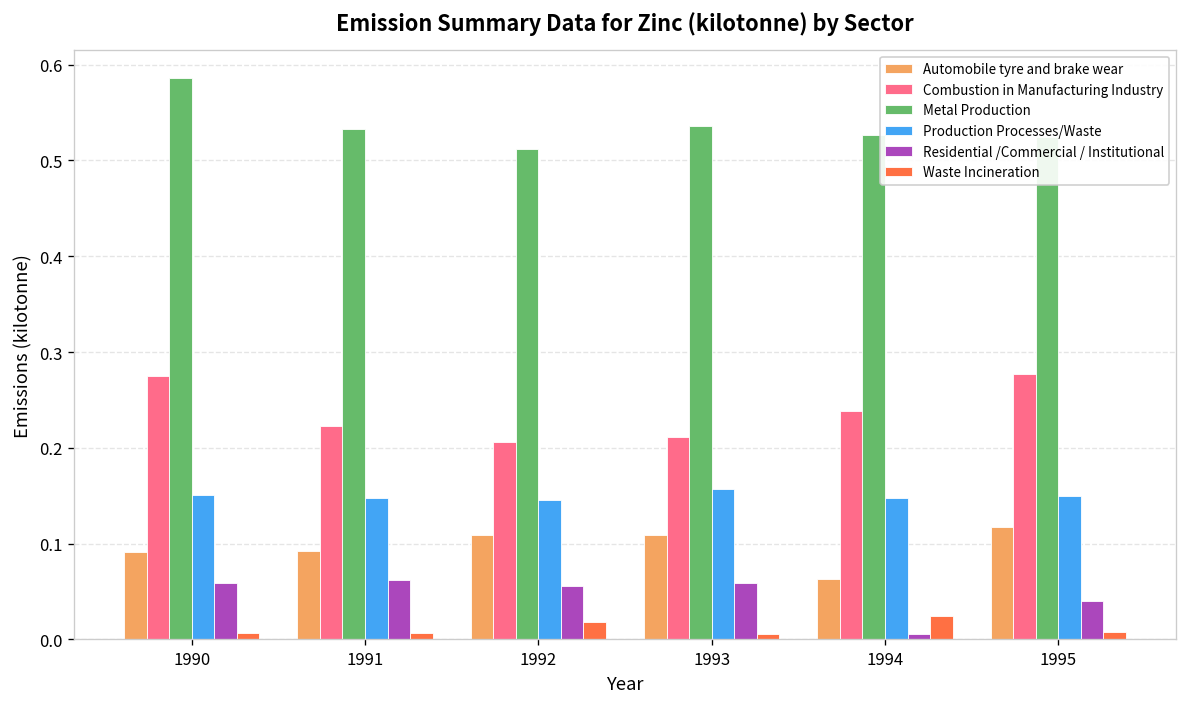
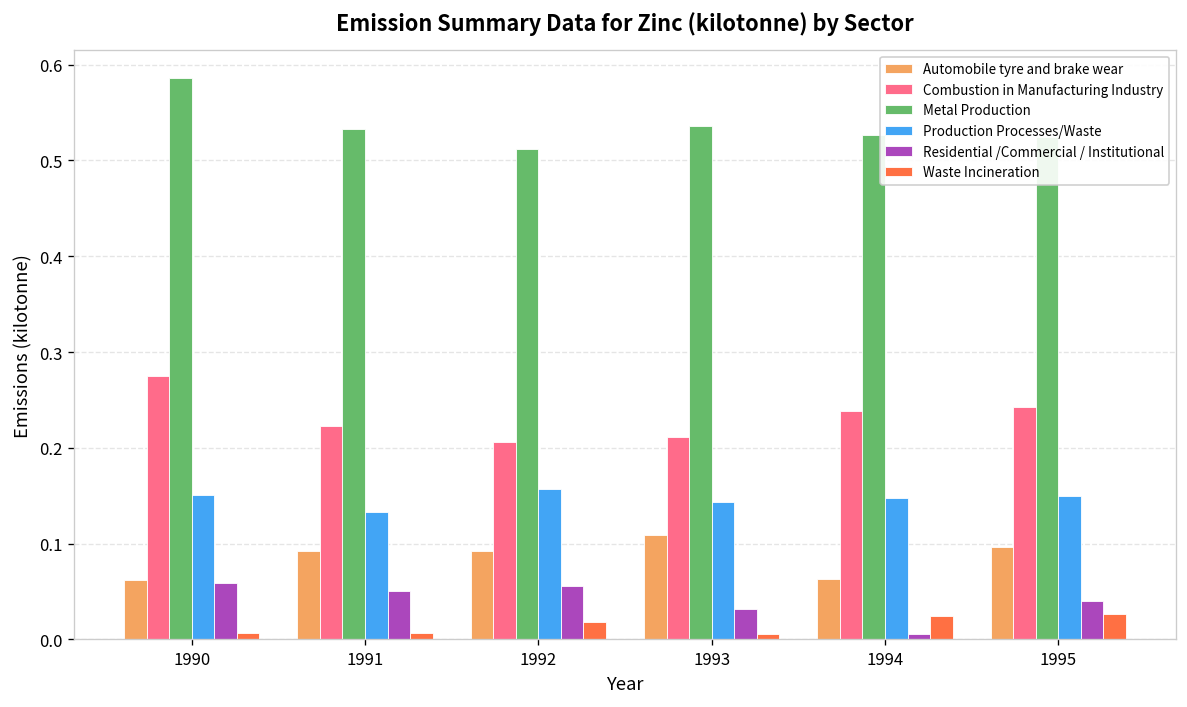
  {
    "Automobile tyre and brake wear": {
-     "1990": 0.09,
+     "1990": 0.06,
      "1991": 0.09,
-     "1992": 0.11,
+     "1992": 0.09,
      "1993": 0.11,
      "1994": 0.06,
-     "1995": 0.12
+     "1995": 0.10
    },
    "Combustion in Manufacturing Industry": {
      "1990": 0.27,
      "1991": 0.22,
      "1992": 0.21,
      "1993": 0.21,
      "1994": 0.24,
-     "1995": 0.28
+     "1995": 0.24
    },
    "Metal Production": {
      "1990": 0.59,
      "1991": 0.53,
      "1992": 0.51,
      "1993": 0.54,
      "1994": 0.53
    },
    "Production Processes/Waste": {
      "1990": 0.15,
-     "1991": 0.15,
-     "1992": 0.15,
-     "1993": 0.16,
+     "1991": 0.13,
+     "1992": 0.16,
+     "1993": 0.14,
      "1994": 0.15,
      "1995": 0.15
    },
    "Residential /Commercial / Institutional": {
      "1990": 0.06,
-     "1991": 0.06,
+     "1991": 0.05,
      "1992": 0.06,
-     "1993": 0.06,
+     "1993": 0.03,
      "1994": 0.01,
      "1995": 0.04
    },
    "Waste Incineration": {
      "1990": 0.01,
      "1991": 0.01,
      "1992": 0.02,
      "1993": 0.01,
      "1994": 0.03,
-     "1995": 0.01
+     "1995": 0.03
    }
  }
